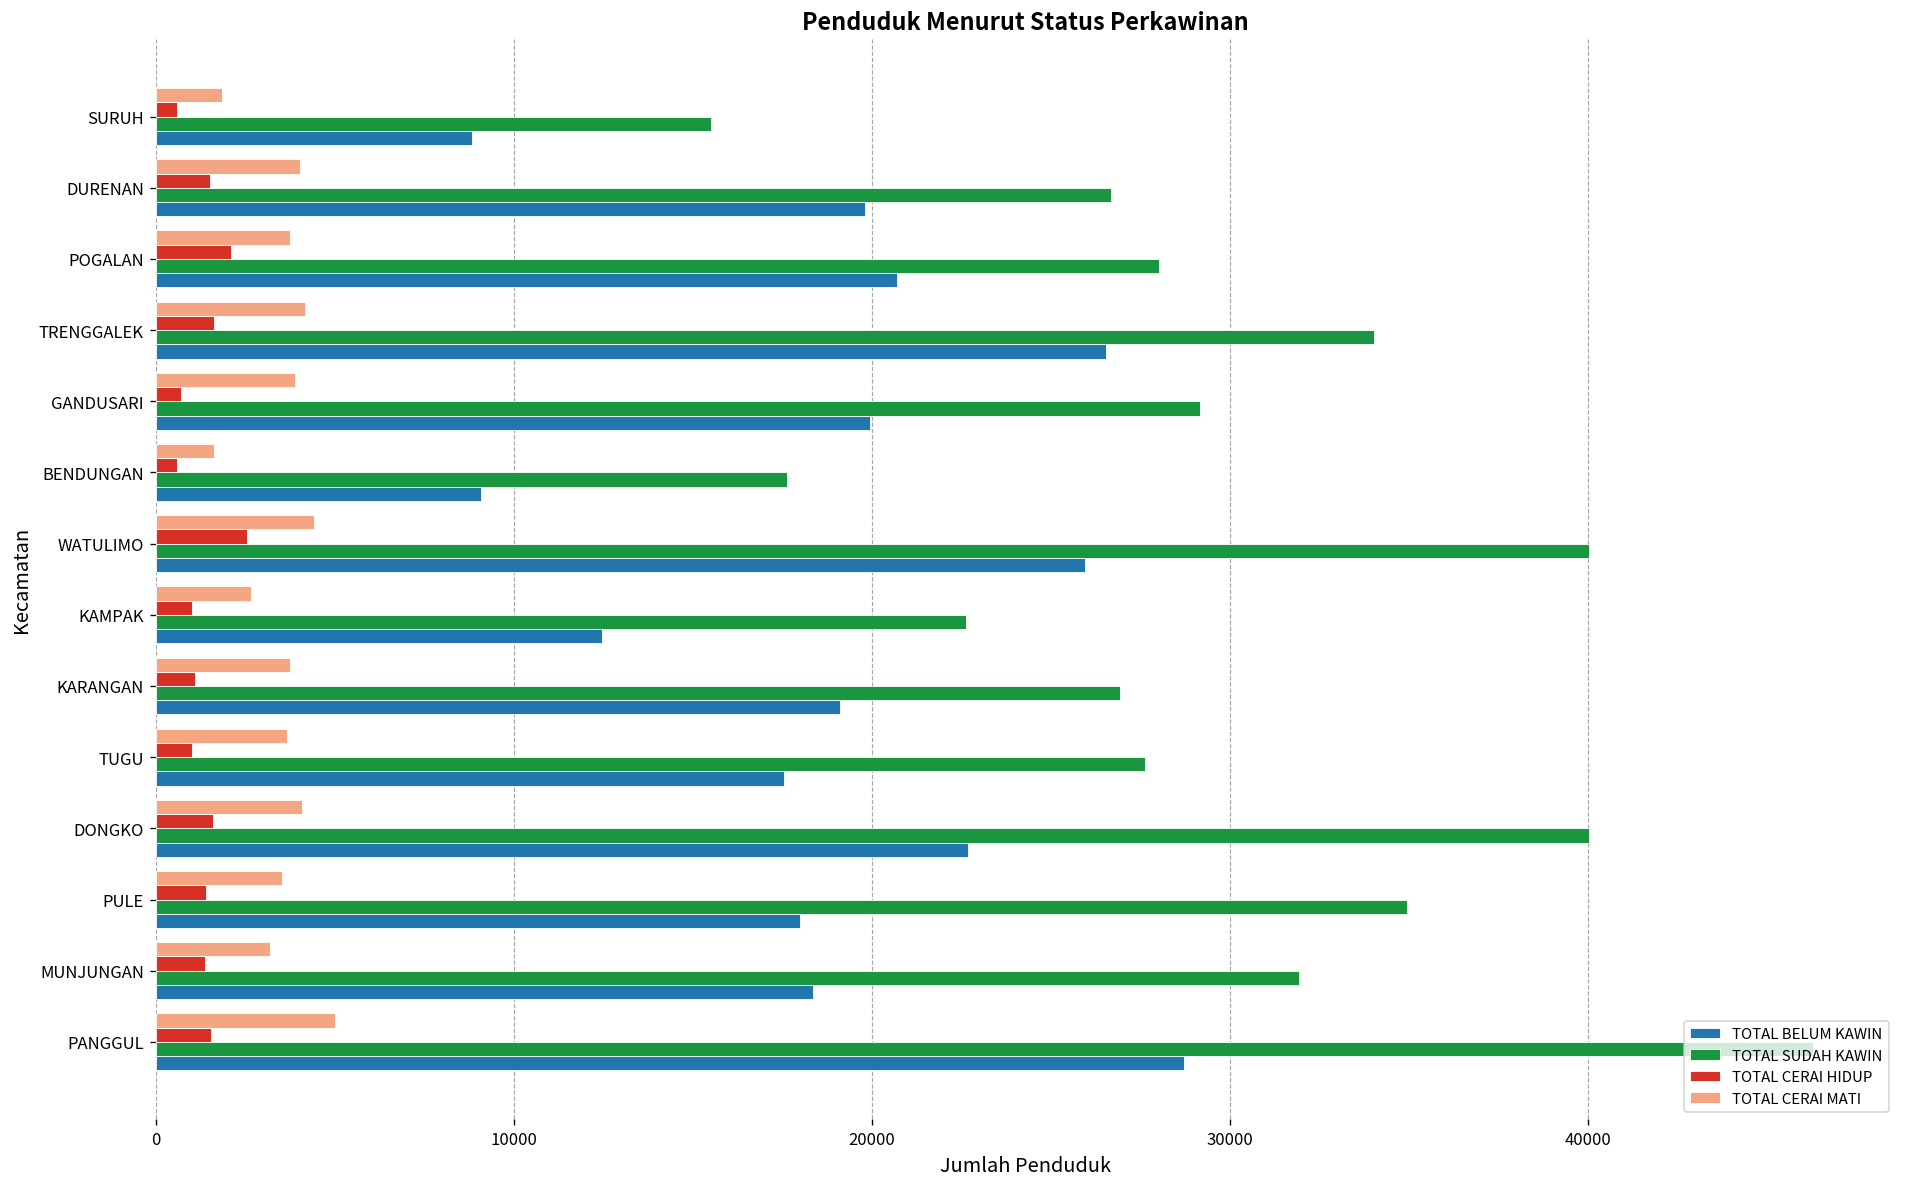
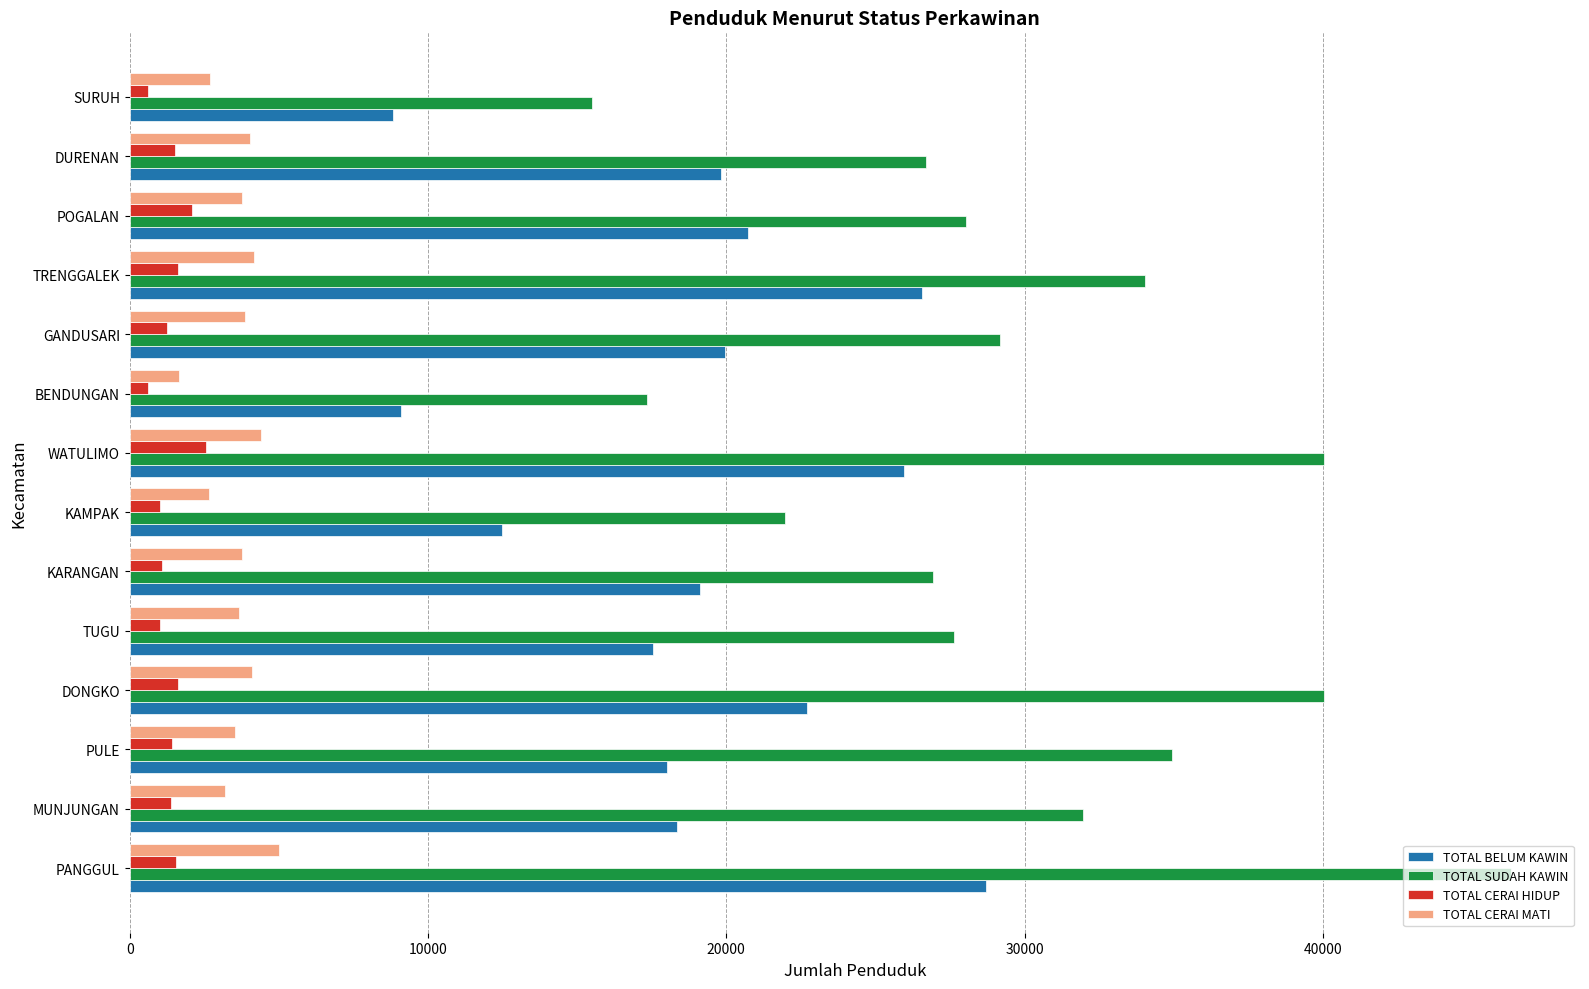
  {
    "TOTAL BELUM KAWIN": {
      "SURUH": 8800,
      "DURENAN": 19800,
      "POGALAN": 20700,
      "TRENGGALEK": 26500,
      "GANDUSARI": 20000,
      "BENDUNGAN": 9100,
      "WATULIMO": 26000,
      "KAMPAK": 12500,
      "KARANGAN": 19100,
      "TUGU": 17600,
      "DONGKO": 22700,
      "PULE": 18000,
      "MUNJUNGAN": 18400,
      "PANGGUL": 28700
    },
    "TOTAL SUDAH KAWIN": {
      "SURUH": 15500,
      "DURENAN": 26700,
      "POGALAN": 28000,
      "TRENGGALEK": 34000,
      "GANDUSARI": 29200,
-     "BENDUNGAN": 17600,
+     "BENDUNGAN": 17300,
      "WATULIMO": 40000,
-     "KAMPAK": 22600,
+     "KAMPAK": 22000,
      "KARANGAN": 26900,
      "TUGU": 27600,
      "DONGKO": 40000,
      "PULE": 34900,
      "MUNJUNGAN": 31900
    },
    "TOTAL CERAI HIDUP": {
      "SURUH": 600,
      "DURENAN": 1500,
      "POGALAN": 2100,
      "TRENGGALEK": 1600,
-     "GANDUSARI": 700,
+     "GANDUSARI": 1300,
      "BENDUNGAN": 600,
      "WATULIMO": 2600,
      "KAMPAK": 1000,
      "KARANGAN": 1100,
      "TUGU": 1000,
      "DONGKO": 1600,
      "PULE": 1400,
      "MUNJUNGAN": 1400,
      "PANGGUL": 1500
    },
    "TOTAL CERAI MATI": {
-     "SURUH": 1900,
+     "SURUH": 2700,
      "DURENAN": 4000,
      "POGALAN": 3800,
      "TRENGGALEK": 4200,
      "GANDUSARI": 3900,
      "BENDUNGAN": 1600,
      "WATULIMO": 4400,
      "KAMPAK": 2700,
      "KARANGAN": 3800,
      "TUGU": 3700,
      "DONGKO": 4100,
      "PULE": 3500,
      "MUNJUNGAN": 3200,
      "PANGGUL": 5000
    }
  }
